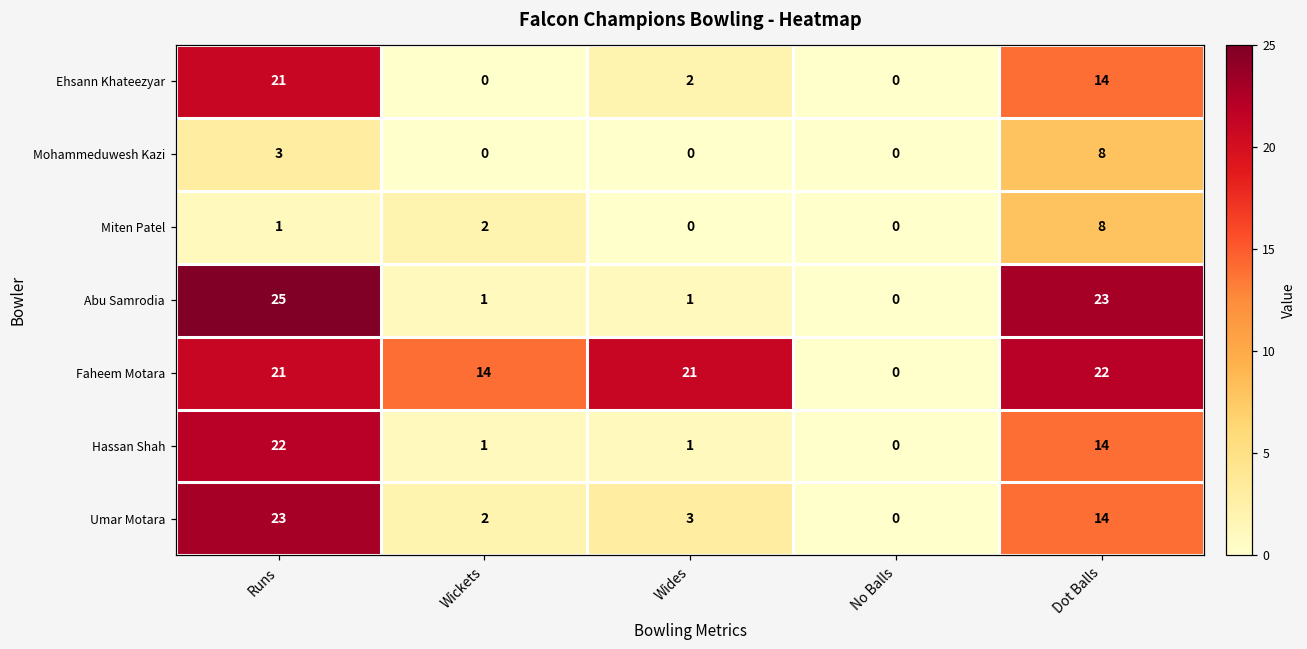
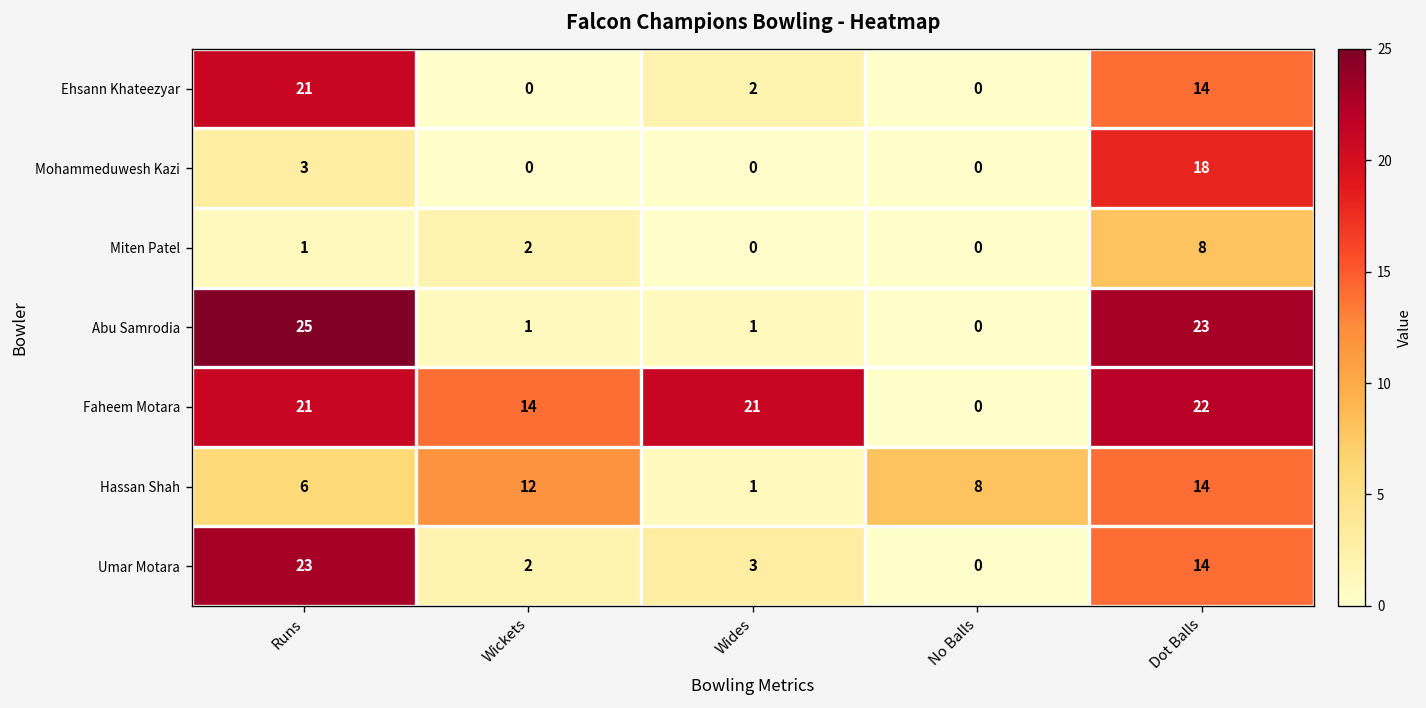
  {
    "Ehsann Khateezyar": {
      "Runs": 21,
      "Wickets": 0,
      "Wides": 2,
      "No Balls": 0,
      "Dot Balls": 14
    },
    "Mohammeduwesh Kazi": {
      "Runs": 3,
      "Wickets": 0,
      "Wides": 0,
      "No Balls": 0,
-     "Dot Balls": 8
+     "Dot Balls": 18
    },
    "Miten Patel": {
      "Runs": 1,
      "Wickets": 2,
      "Wides": 0,
      "No Balls": 0,
      "Dot Balls": 8
    },
    "Abu Samrodia": {
      "Runs": 25,
      "Wickets": 1,
      "Wides": 1,
      "No Balls": 0,
      "Dot Balls": 23
    },
    "Faheem Motara": {
      "Runs": 21,
      "Wickets": 14,
      "Wides": 21,
      "No Balls": 0,
      "Dot Balls": 22
    },
    "Hassan Shah": {
-     "Runs": 22,
-     "Wickets": 1,
+     "Runs": 6,
+     "Wickets": 12,
      "Wides": 1,
-     "No Balls": 0,
+     "No Balls": 8,
      "Dot Balls": 14
    },
    "Umar Motara": {
      "Runs": 23,
      "Wickets": 2,
      "Wides": 3,
      "No Balls": 0,
      "Dot Balls": 14
    }
  }
